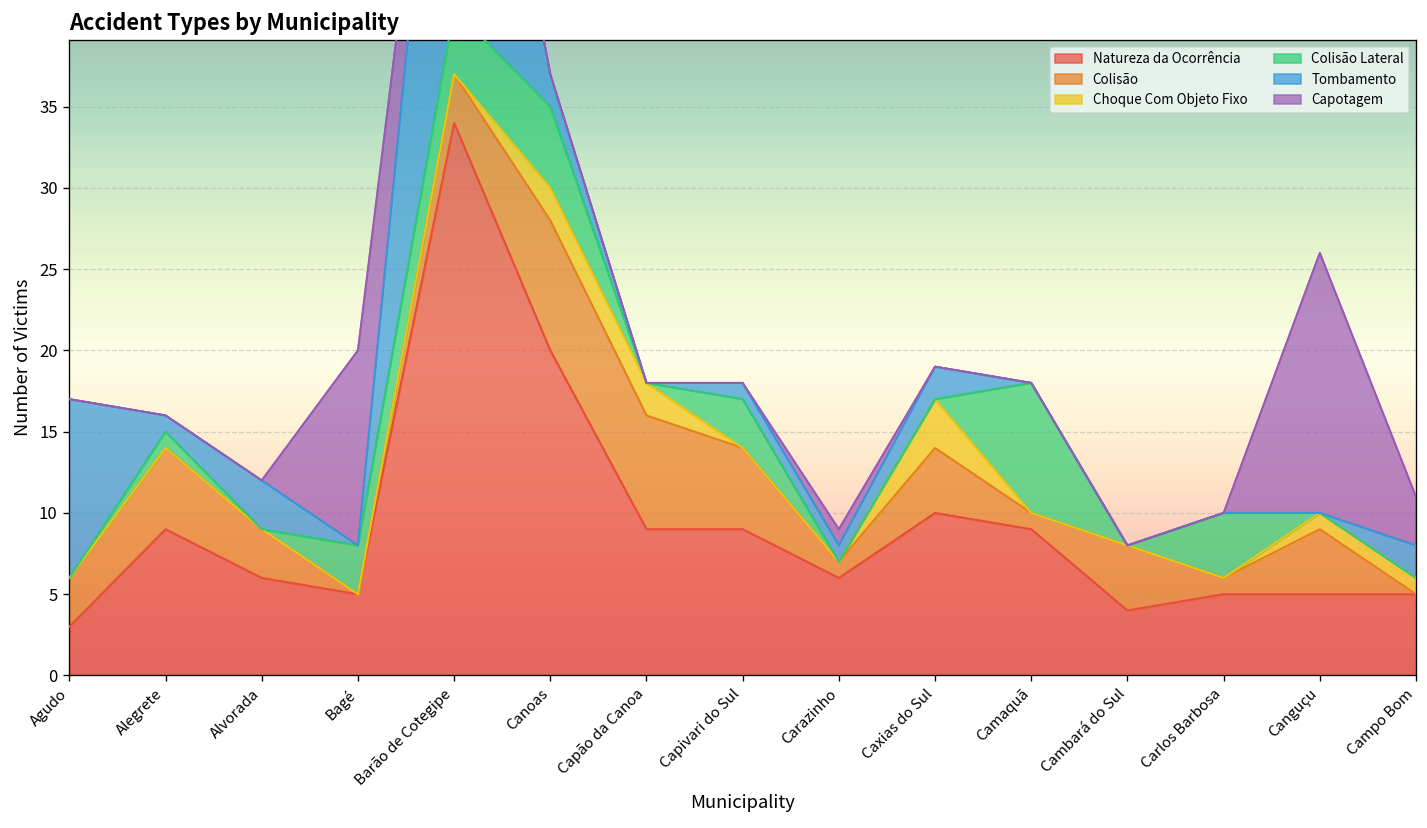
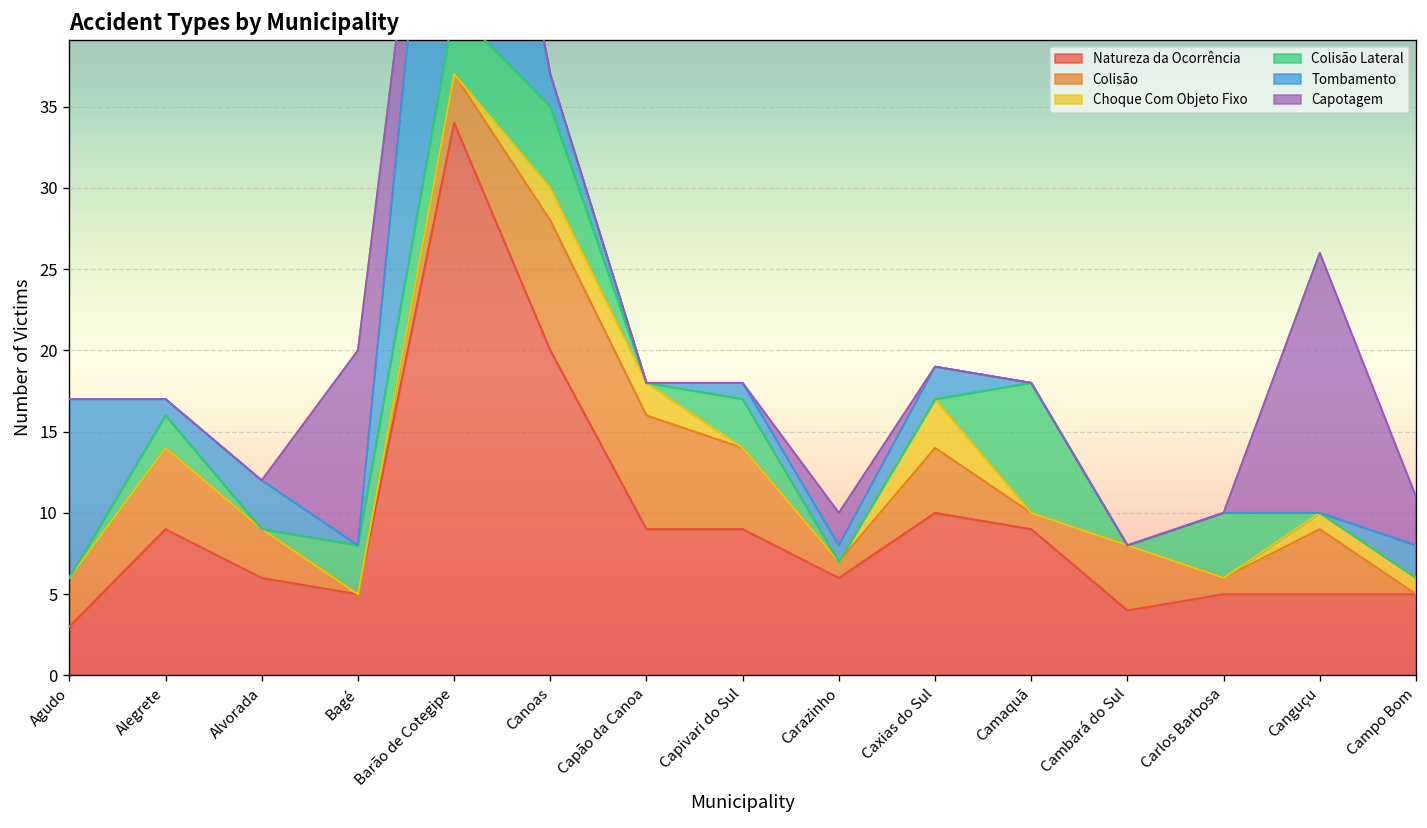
  {
    "Choque Com Objeto Fixo": {
      "Canoas": 2
    },
    "Colisão Lateral": {
-     "Alegrete": 1,
+     "Alegrete": 2,
      "Canoas": 5,
      "Capivari do Sul": 3
    },
    "Tombamento": {
      "Carazinho": 1,
      "Campo Bom": 2
    },
    "Capotagem": {
      "Bagé": 12,
-     "Carazinho": 1,
+     "Carazinho": 2,
      "Canguçu": 16,
      "Campo Bom": 3
    }
  }
